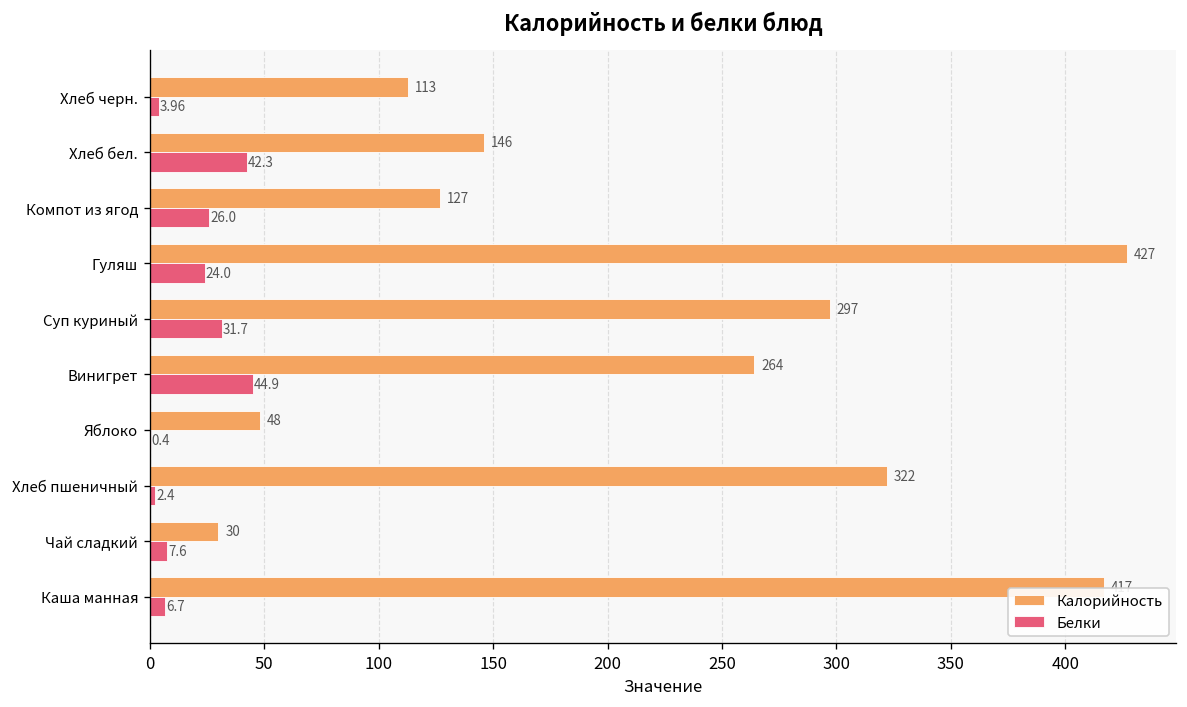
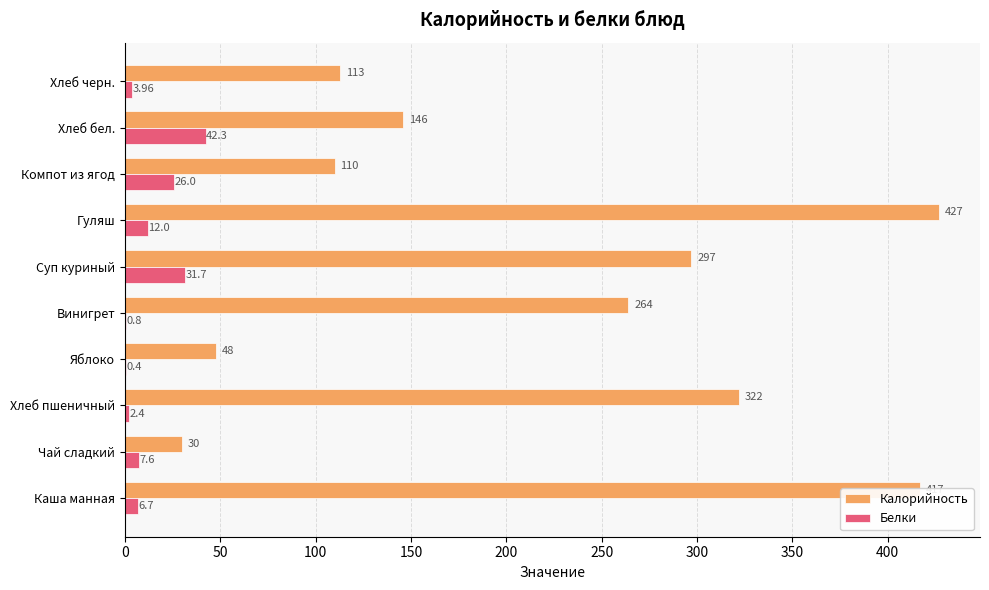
  {
    "Калорийность": {
      "Хлеб черн.": 113,
      "Хлеб бел.": 146,
-     "Компот из ягод": 127,
+     "Компот из ягод": 110,
      "Гуляш": 427,
      "Суп куриный": 297,
      "Винигрет": 264,
      "Яблоко": 48,
      "Хлеб пшеничный": 322,
      "Чай сладкий": 30
    },
    "Белки": {
      "Хлеб черн.": 3.96,
      "Хлеб бел.": 42.3,
      "Компот из ягод": 26.0,
-     "Гуляш": 24.0,
+     "Гуляш": 12.0,
      "Суп куриный": 31.7,
-     "Винигрет": 44.9,
+     "Винигрет": 0.8,
      "Яблоко": 0.4,
      "Хлеб пшеничный": 2.4,
      "Чай сладкий": 7.6,
      "Каша манная": 6.7
    }
  }
